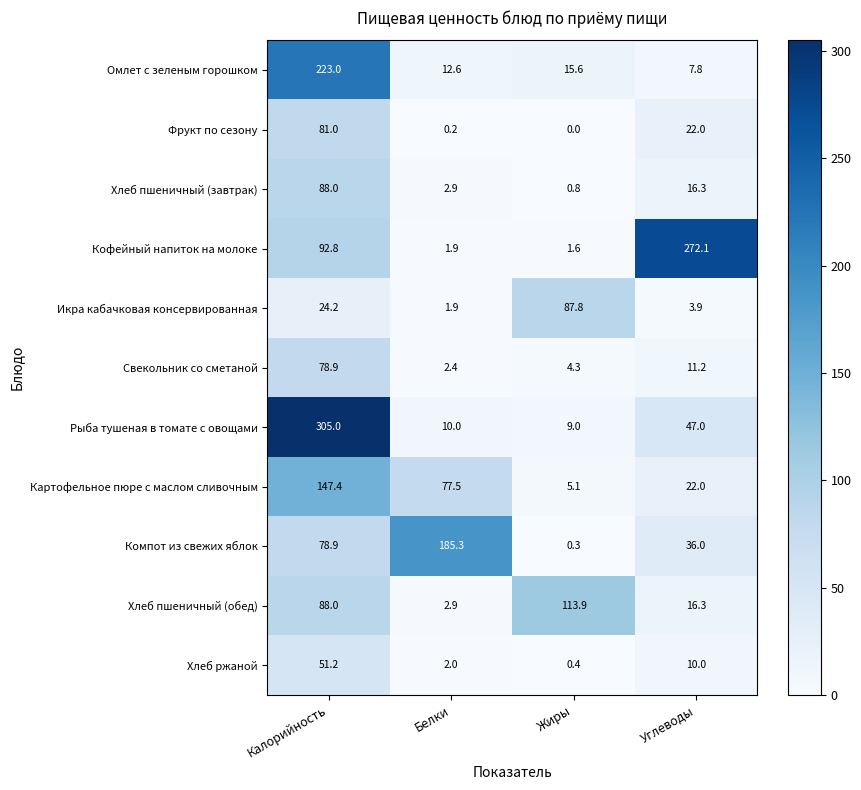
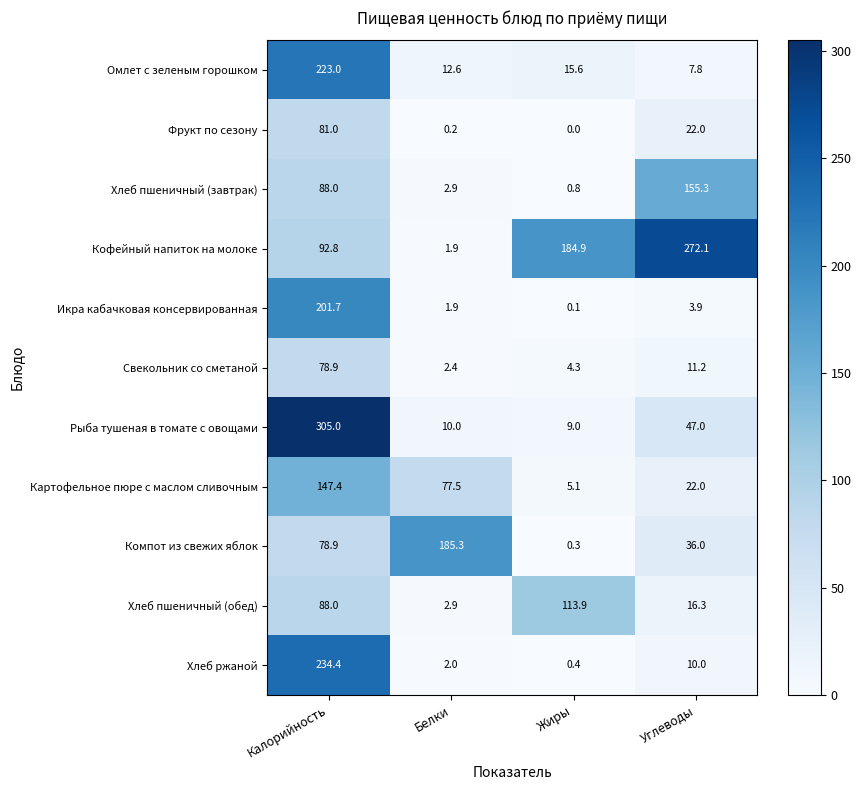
  {
    "Омлет с зеленым горошком": {
      "Калорийность": 223.0,
      "Белки": 12.6,
      "Жиры": 15.6,
      "Углеводы": 7.8
    },
    "Фрукт по сезону": {
      "Калорийность": 81.0,
      "Белки": 0.2,
      "Жиры": 0.0,
      "Углеводы": 22.0
    },
    "Хлеб пшеничный (завтрак)": {
      "Калорийность": 88.0,
      "Белки": 2.9,
      "Жиры": 0.8,
-     "Углеводы": 16.3
+     "Углеводы": 155.3
    },
    "Кофейный напиток на молоке": {
      "Калорийность": 92.8,
      "Белки": 1.9,
-     "Жиры": 1.6,
+     "Жиры": 184.9,
      "Углеводы": 272.1
    },
    "Икра кабачковая консервированная": {
-     "Калорийность": 24.2,
+     "Калорийность": 201.7,
      "Белки": 1.9,
-     "Жиры": 87.8,
+     "Жиры": 0.1,
      "Углеводы": 3.9
    },
    "Свекольник со сметаной": {
      "Калорийность": 78.9,
      "Белки": 2.4,
      "Жиры": 4.3,
      "Углеводы": 11.2
    },
    "Рыба тушеная в томате с овощами": {
      "Калорийность": 305.0,
      "Белки": 10.0,
      "Жиры": 9.0,
      "Углеводы": 47.0
    },
    "Картофельное пюре с маслом сливочным": {
      "Калорийность": 147.4,
      "Белки": 77.5,
      "Жиры": 5.1,
      "Углеводы": 22.0
    },
    "Компот из свежих яблок": {
      "Калорийность": 78.9,
      "Белки": 185.3,
      "Жиры": 0.3,
      "Углеводы": 36.0
    },
    "Хлеб пшеничный (обед)": {
      "Калорийность": 88.0,
      "Белки": 2.9,
      "Жиры": 113.9,
      "Углеводы": 16.3
    },
    "Хлеб ржаной": {
-     "Калорийность": 51.2,
+     "Калорийность": 234.4,
      "Белки": 2.0,
      "Жиры": 0.4,
      "Углеводы": 10.0
    }
  }
